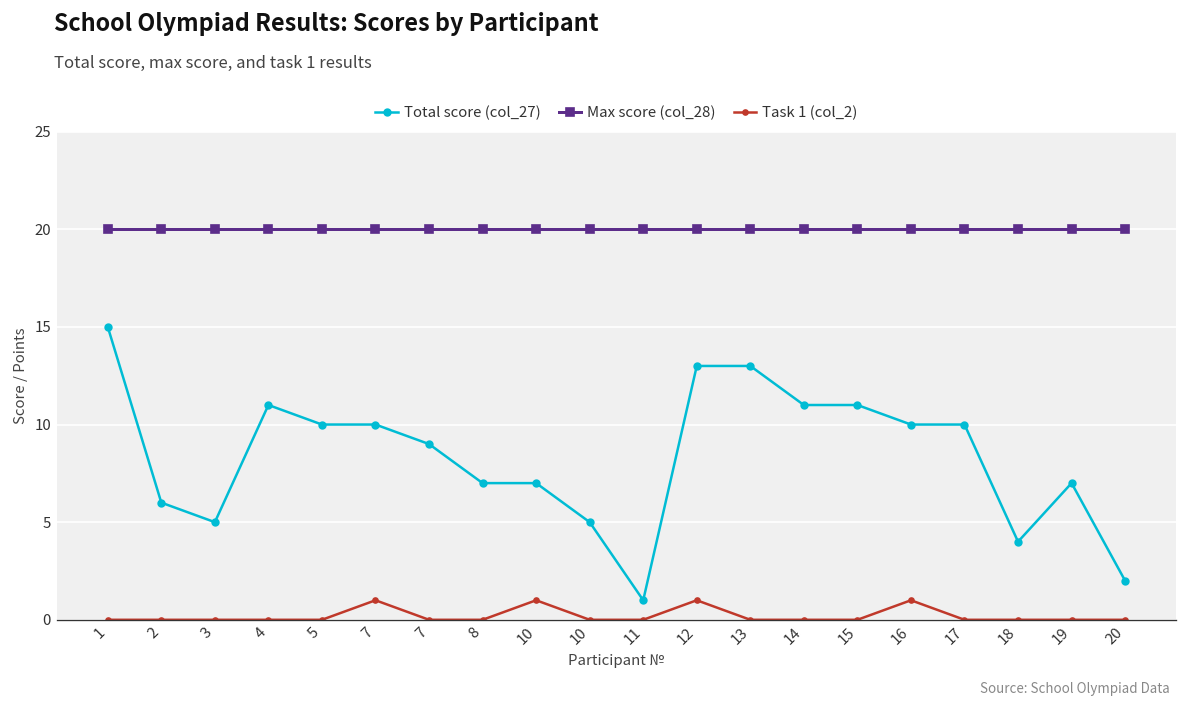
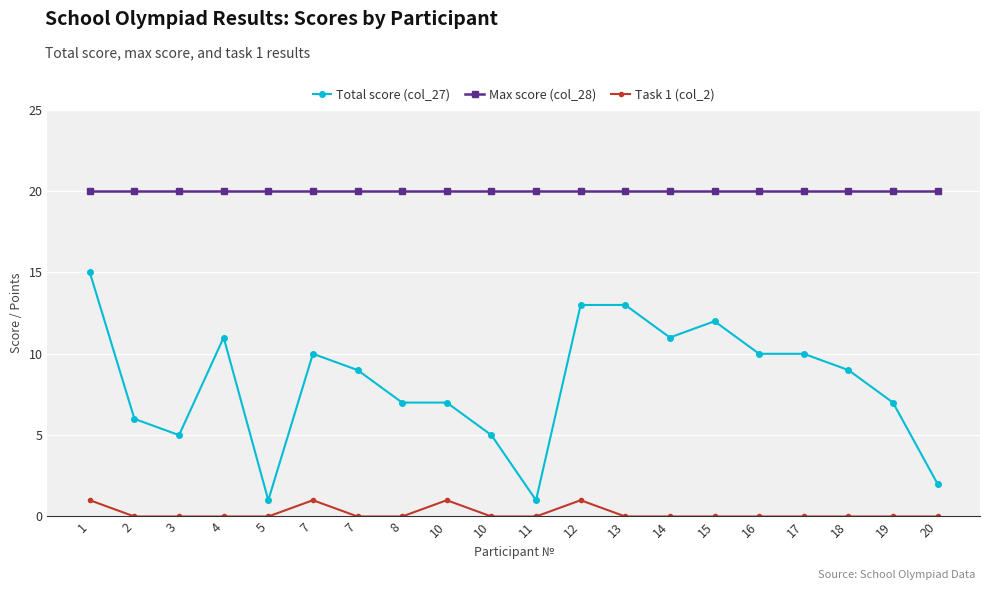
  {
    "Total score (col_27)": {
      "1": 15,
      "2": 6,
      "3": 5,
      "4": 11,
-     "5": 10,
+     "5": 1,
      "8": 7,
      "11": 1,
      "12": 13,
      "13": 13,
      "14": 11,
-     "15": 11,
+     "15": 12,
      "16": 10,
      "17": 10,
-     "18": 4,
+     "18": 9,
      "19": 7,
      "20": 2
    },
    "Max score (col_28)": {
      "1": 20,
      "2": 20,
      "3": 20,
      "4": 20,
      "5": 20,
      "8": 20,
      "11": 20,
      "12": 20,
      "13": 20,
      "14": 20,
      "15": 20,
      "16": 20,
      "17": 20,
      "18": 20,
      "19": 20,
      "20": 20
    },
    "Task 1 (col_2)": {
-     "1": 0,
+     "1": 1,
      "2": 0,
      "3": 0,
      "4": 0,
      "5": 0,
      "8": 0,
      "11": 0,
      "12": 1,
      "13": 0,
      "14": 0,
      "15": 0,
-     "16": 1,
+     "16": 0,
      "17": 0,
      "18": 0,
      "19": 0,
      "20": 0
    }
  }
